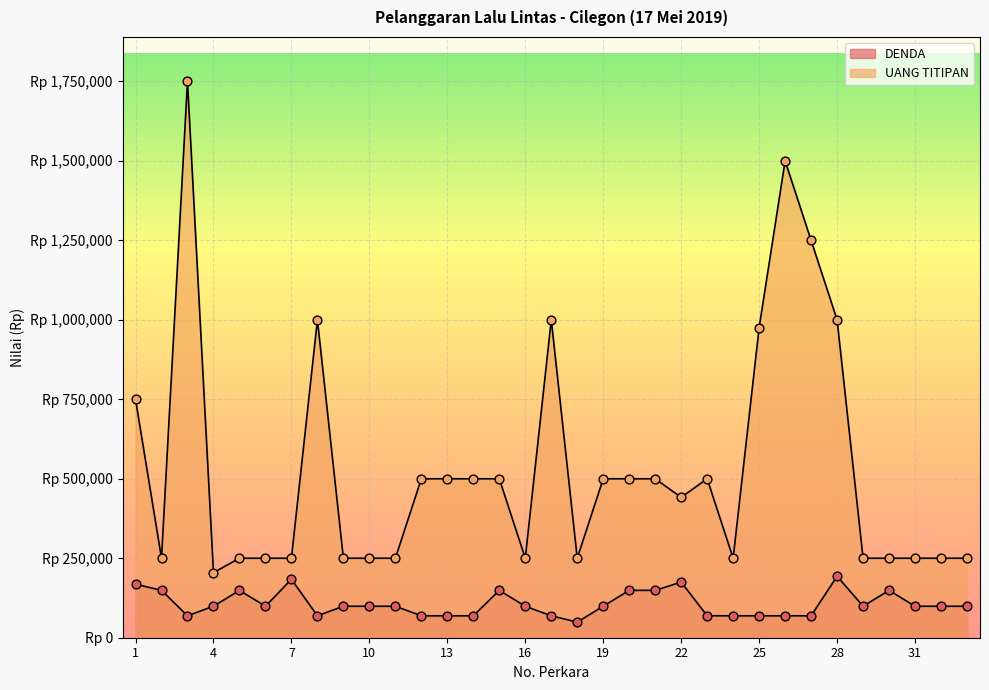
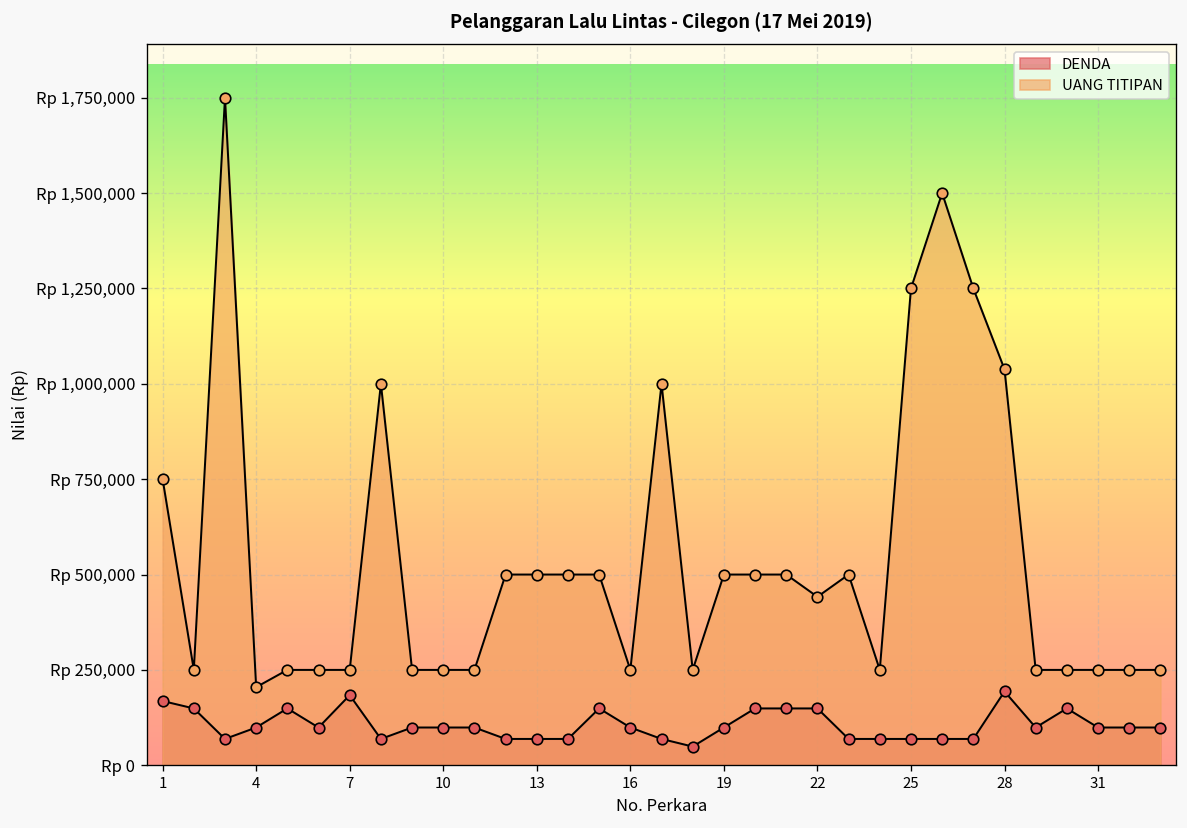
  {
    "DENDA": {
      "1": "Rp 170,000",
      "4": "Rp 100,000",
      "7": "Rp 180,000",
      "10": "Rp 100,000",
      "13": "Rp 70,000",
      "16": "Rp 100,000",
      "19": "Rp 100,000",
-     "22": "Rp 170,000",
+     "22": "Rp 150,000",
      "25": "Rp 70,000",
      "28": "Rp 190,000",
      "31": "Rp 100,000"
    },
    "UANG TITIPAN": {
      "1": "Rp 750,000",
      "4": "Rp 200,000",
      "7": "Rp 250,000",
      "10": "Rp 250,000",
      "13": "Rp 500,000",
      "16": "Rp 250,000",
      "19": "Rp 500,000",
      "22": "Rp 440,000",
-     "25": "Rp 980,000",
-     "28": "Rp 1,000,000",
+     "25": "Rp 1,250,000",
+     "28": "Rp 1,040,000",
      "31": "Rp 250,000"
    }
  }
